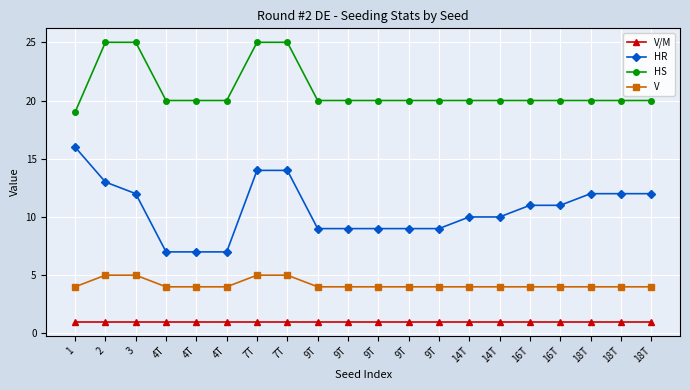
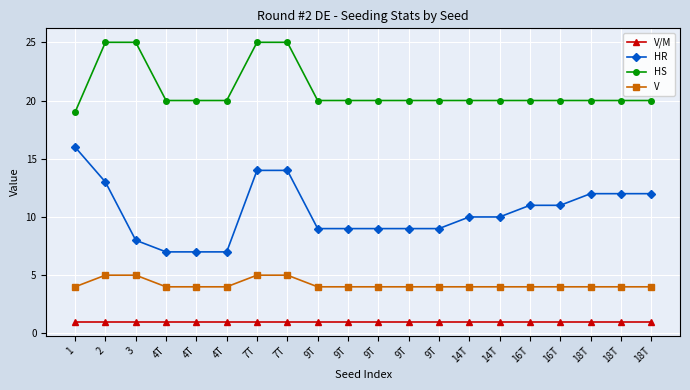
  {
    "V/M": {
      "1": 1,
      "2": 1,
      "3": 1
    },
    "HR": {
      "1": 16,
      "2": 13,
-     "3": 12
+     "3": 8
    },
    "HS": {
      "1": 19,
      "2": 25,
      "3": 25
    },
    "V": {
      "1": 4,
      "2": 5,
      "3": 5
    }
  }
